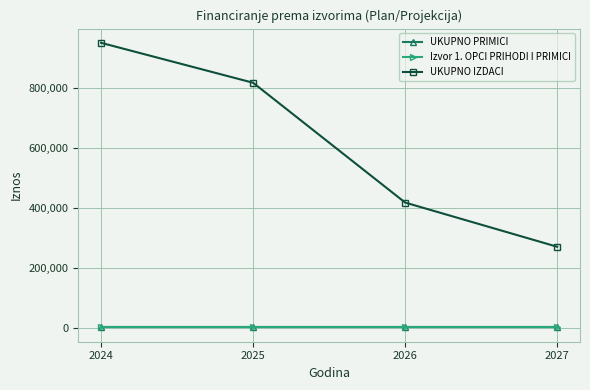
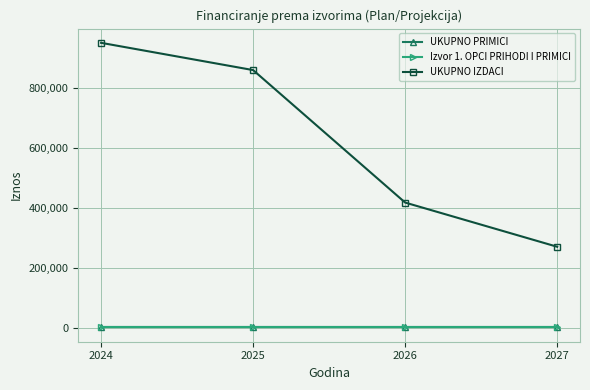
  {
    "Izvor 1. OPCI PRIHODI I PRIMICI": {
      "2024": "0",
      "2025": "0",
      "2026": "0",
      "2027": "0"
    },
    "UKUPNO IZDACI": {
      "2024": "950,000",
-     "2025": "820,000",
+     "2025": "860,000",
      "2026": "420,000",
      "2027": "270,000"
    }
  }
